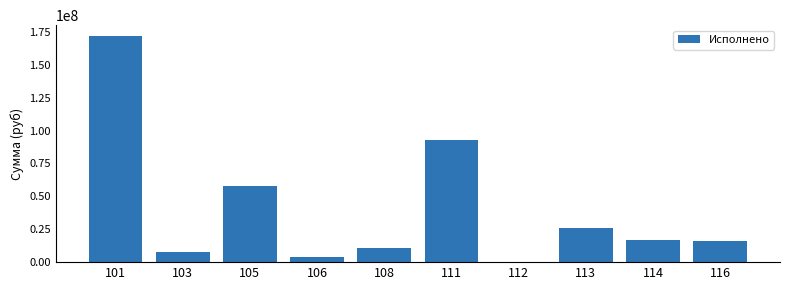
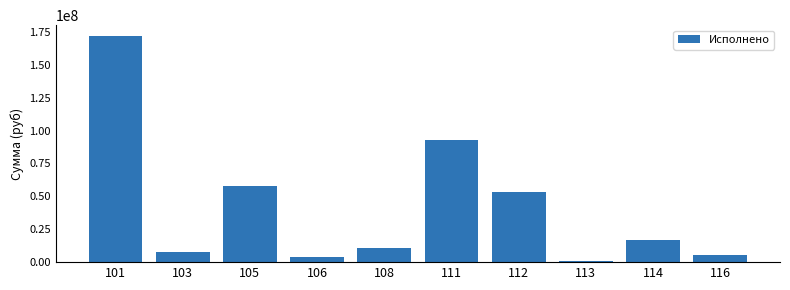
  {
    "101": 171000000,
    "103": 7000000,
    "105": 58000000,
    "106": 4000000,
    "108": 10000000,
    "111": 92000000,
-   "112": 0,
-   "113": 26000000,
+   "112": 53000000,
+   "113": 1000000,
    "114": 17000000,
-   "116": 16000000
+   "116": 5000000
  }
